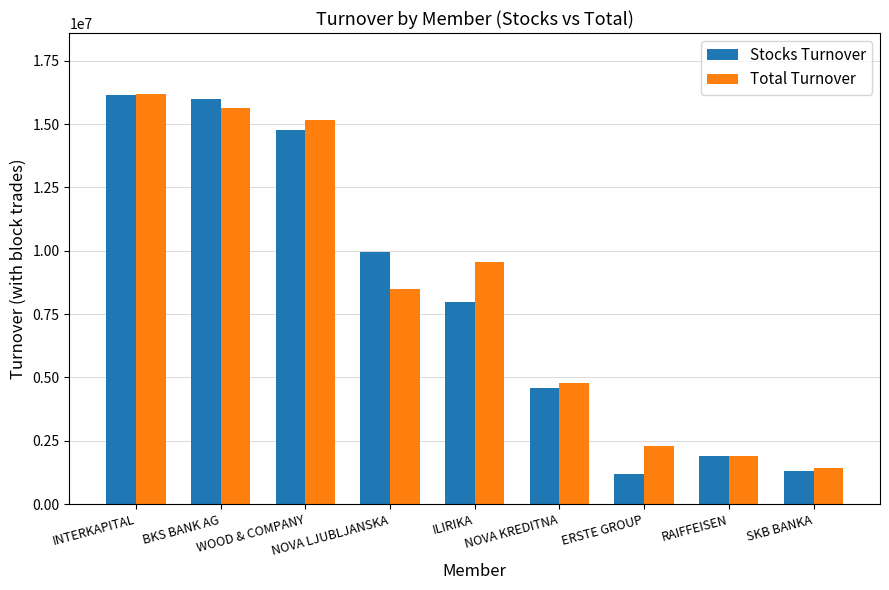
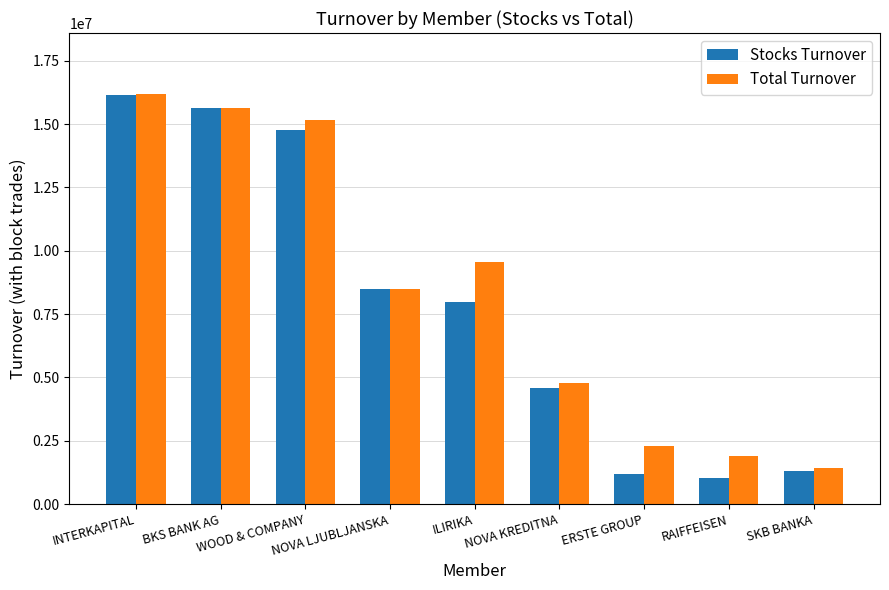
  {
    "Stocks Turnover": {
      "INTERKAPITAL": 16200000,
-     "BKS BANK AG": 16000000,
+     "BKS BANK AG": 15600000,
      "WOOD & COMPANY": 14800000,
-     "NOVA LJUBLJANSKA": 9900000,
+     "NOVA LJUBLJANSKA": 8500000,
      "ILIRIKA": 8000000,
      "NOVA KREDITNA": 4600000,
      "ERSTE GROUP": 1200000,
-     "RAIFFEISEN": 1900000,
+     "RAIFFEISEN": 1000000,
      "SKB BANKA": 1300000
    },
    "Total Turnover": {
      "INTERKAPITAL": 16200000,
      "BKS BANK AG": 15600000,
      "WOOD & COMPANY": 15200000,
      "NOVA LJUBLJANSKA": 8500000,
      "ILIRIKA": 9500000,
      "NOVA KREDITNA": 4800000,
      "ERSTE GROUP": 2300000,
      "RAIFFEISEN": 1900000,
      "SKB BANKA": 1400000
    }
  }
